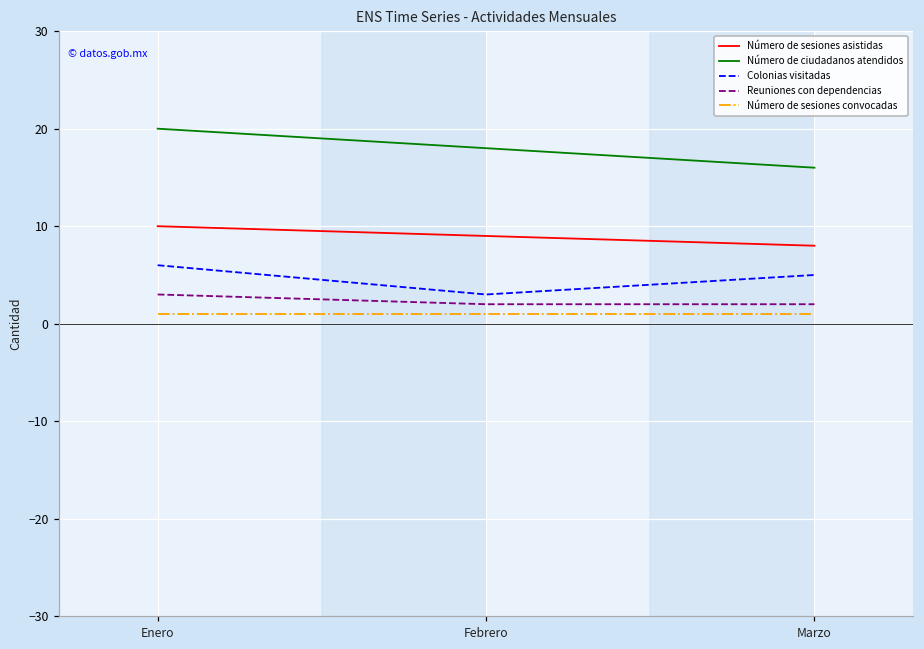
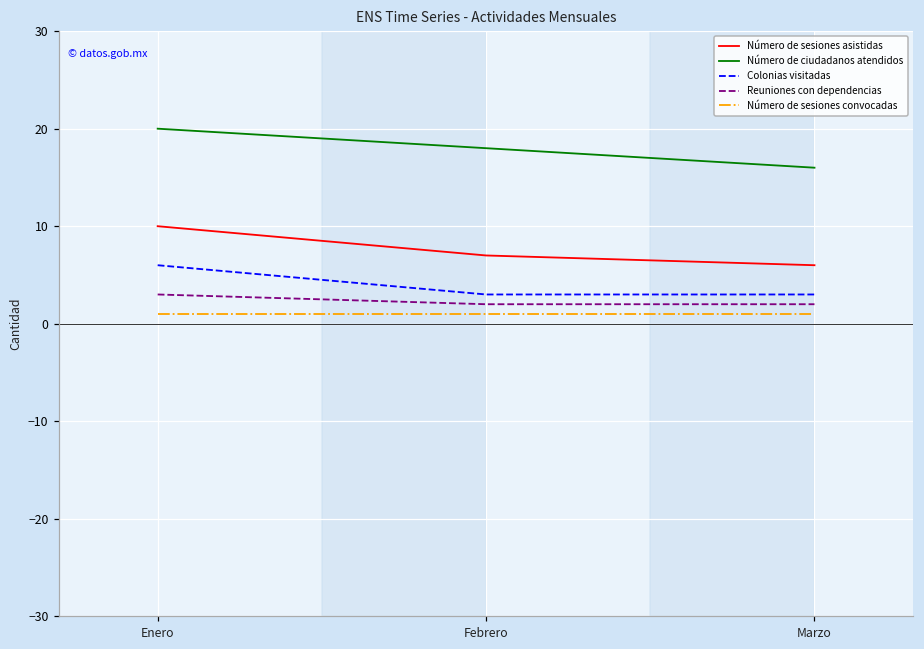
  {
    "Número de sesiones asistidas": {
      "Enero": 10,
-     "Febrero": 9,
-     "Marzo": 8
+     "Febrero": 7,
+     "Marzo": 6
    },
    "Número de ciudadanos atendidos": {
      "Enero": 20,
      "Febrero": 18,
      "Marzo": 16
    },
    "Colonias visitadas": {
      "Enero": 6,
      "Febrero": 3,
-     "Marzo": 5
+     "Marzo": 3
    },
    "Reuniones con dependencias": {
      "Enero": 3,
      "Febrero": 2,
      "Marzo": 2
    },
    "Número de sesiones convocadas": {
      "Enero": 1,
      "Febrero": 1,
      "Marzo": 1
    }
  }
